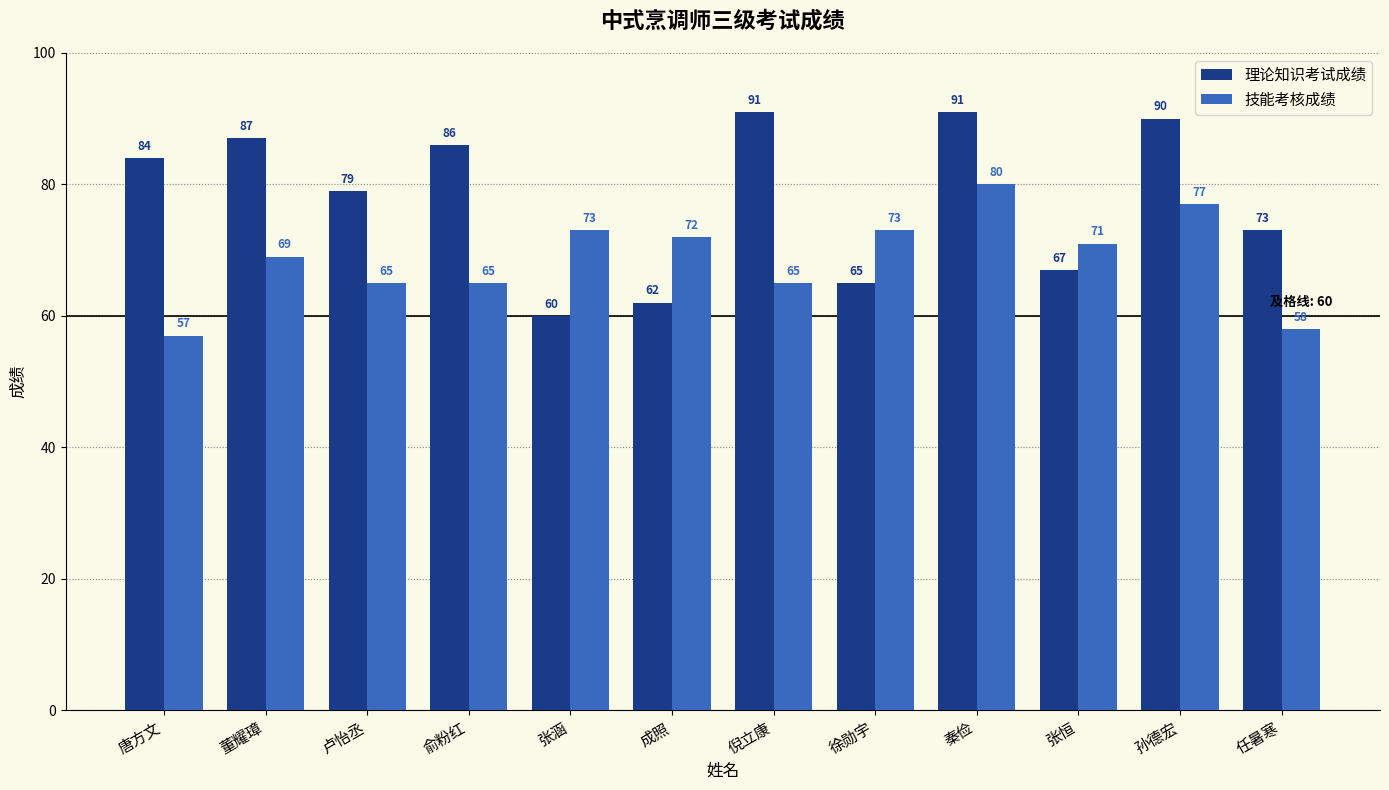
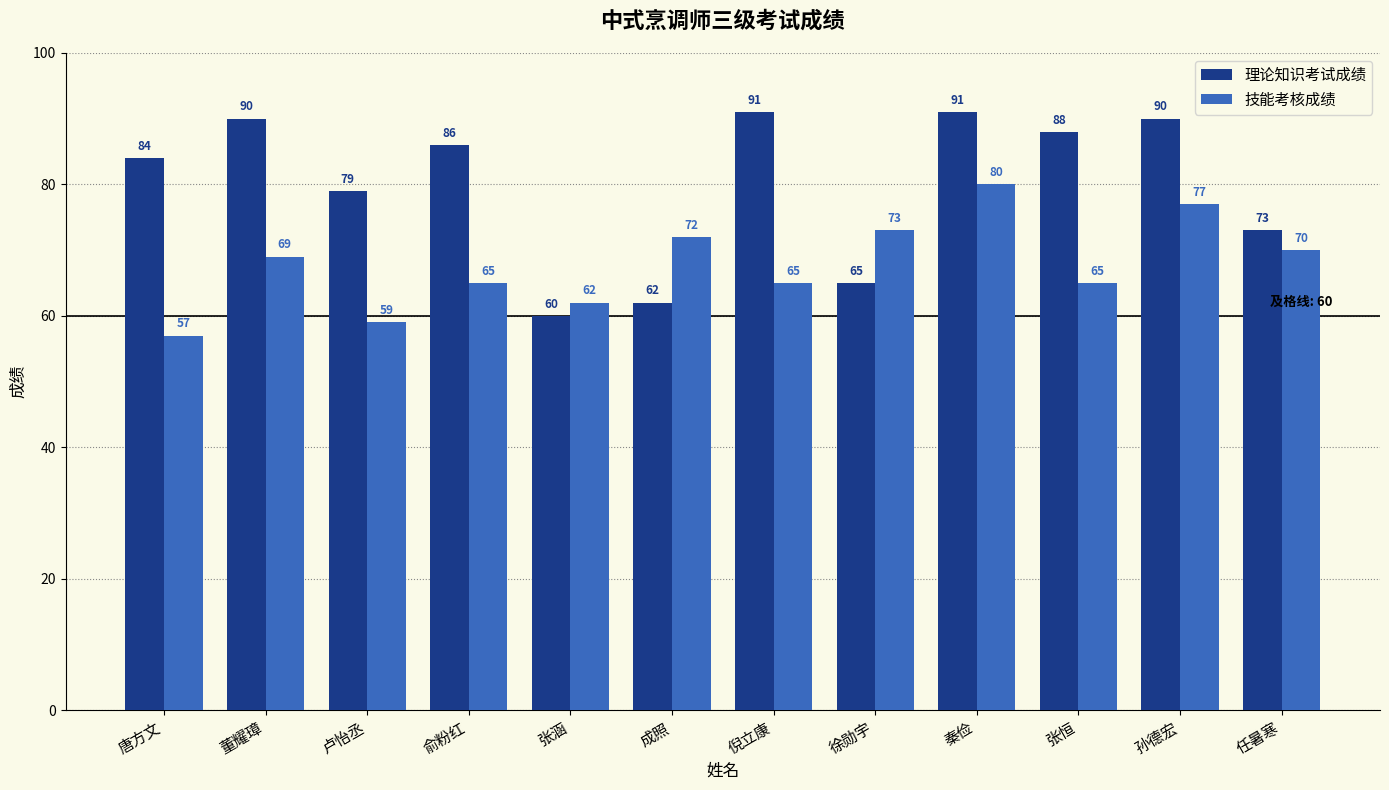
  {
    "理论知识考试成绩": {
      "唐方文": 84,
-     "董耀璋": 87,
+     "董耀璋": 90,
      "卢怡丞": 79,
      "俞粉红": 86,
      "张涵": 60,
      "成照": 62,
      "倪立康": 91,
      "徐勋宇": 65,
      "秦俭": 91,
-     "张恒": 67,
+     "张恒": 88,
      "孙德宏": 90,
      "任暑寒": 73
    },
    "技能考核成绩": {
      "唐方文": 57,
      "董耀璋": 69,
-     "卢怡丞": 65,
+     "卢怡丞": 59,
      "俞粉红": 65,
-     "张涵": 73,
+     "张涵": 62,
      "成照": 72,
      "倪立康": 65,
      "徐勋宇": 73,
      "秦俭": 80,
-     "张恒": 71,
+     "张恒": 65,
      "孙德宏": 77,
-     "任暑寒": 58
+     "任暑寒": 70
    }
  }
